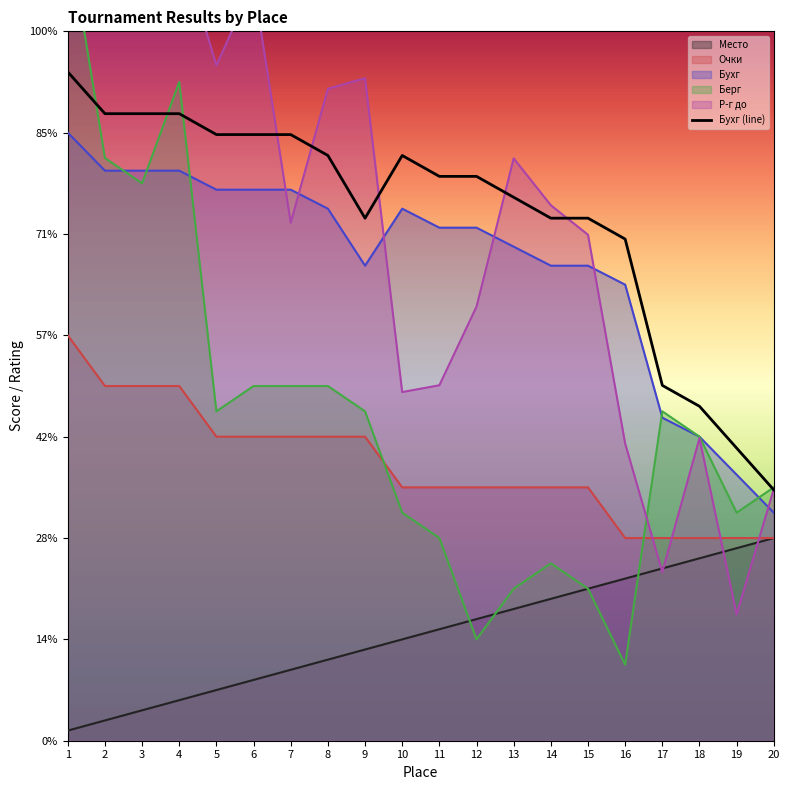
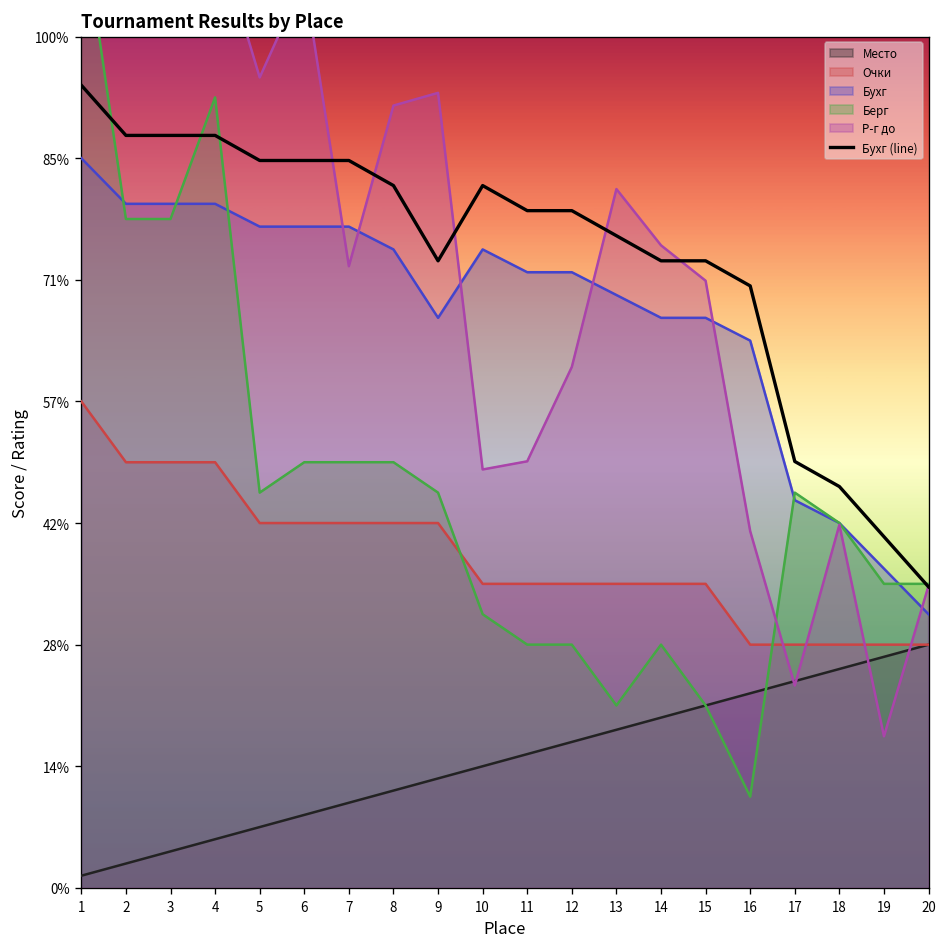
  {
    "Берг": {
-     "2": "82%",
+     "2": "79%",
      "3": "79%",
      "4": "93%",
      "5": "46%",
      "6": "50%",
      "7": "50%",
      "8": "50%",
      "9": "46%",
      "10": "32%",
      "11": "29%",
-     "12": "14%",
+     "12": "29%",
      "13": "21%",
-     "14": "25%",
+     "14": "29%",
      "16": "11%",
      "17": "46%",
-     "19": "32%"
+     "19": "36%"
    }
  }
